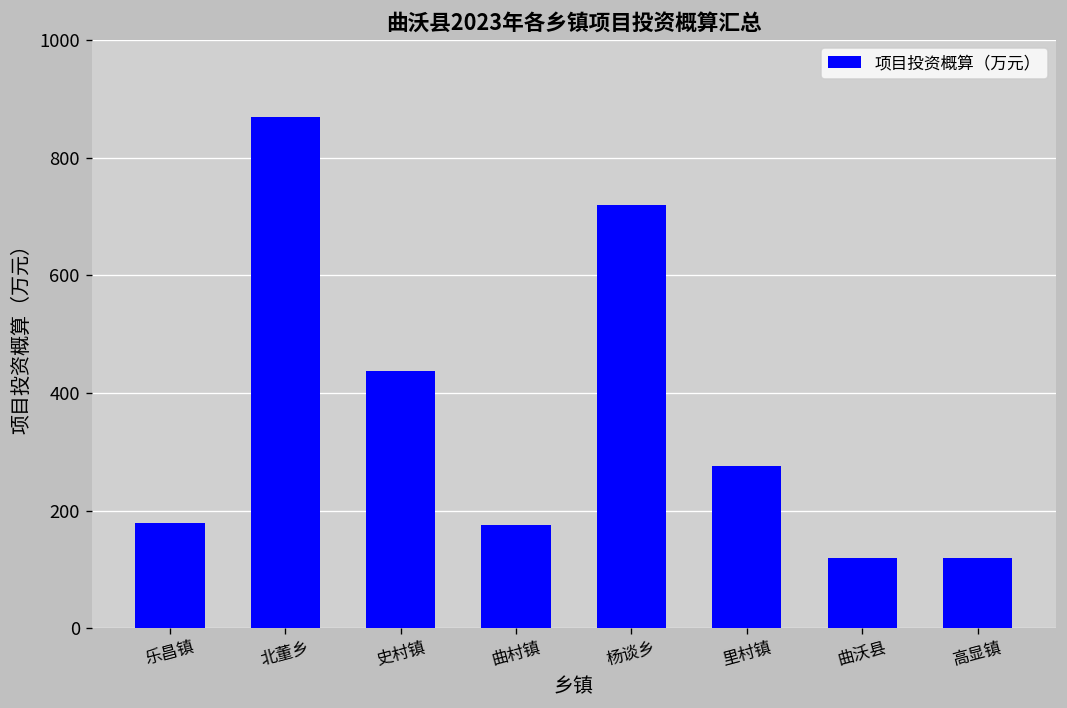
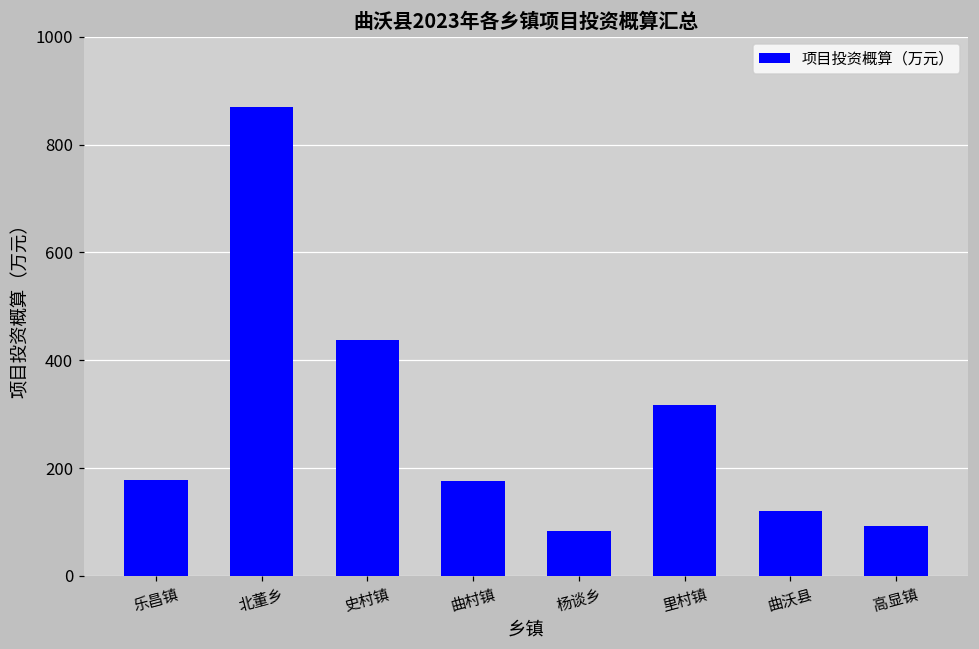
  {
    "乐昌镇": 180,
    "北董乡": 870,
    "史村镇": 440,
    "曲村镇": 180,
-   "杨谈乡": 720,
-   "里村镇": 280,
+   "杨谈乡": 80,
+   "里村镇": 320,
    "曲沃县": 120,
-   "高显镇": 120
+   "高显镇": 90
  }
